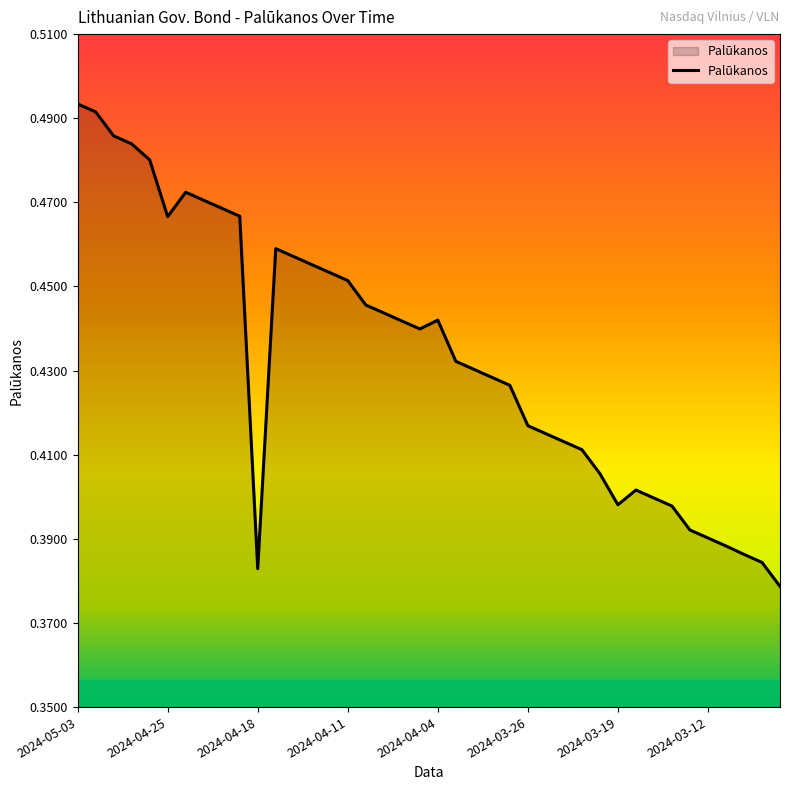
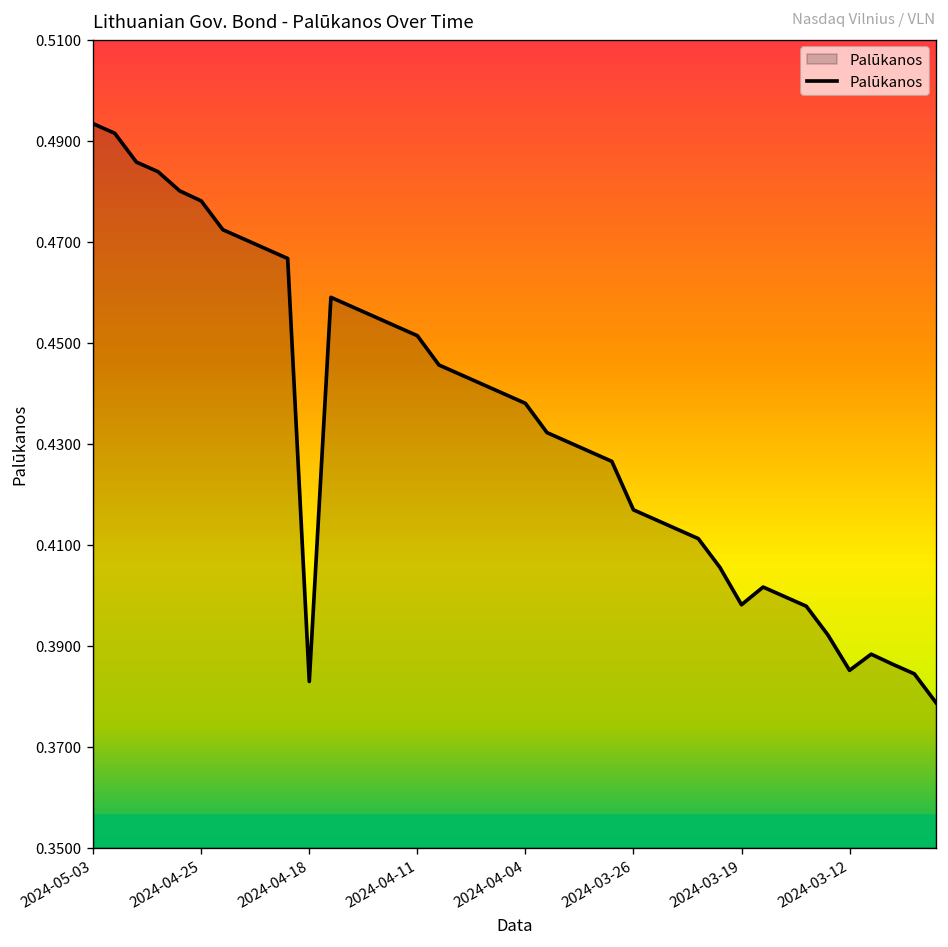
  {
    "2024-05-03": 0.493,
-   "2024-04-25": 0.467,
+   "2024-04-25": 0.478,
    "2024-04-18": 0.383,
    "2024-04-11": 0.451,
-   "2024-04-04": 0.442,
+   "2024-04-04": 0.438,
    "2024-03-26": 0.417,
    "2024-03-19": 0.398,
-   "2024-03-12": 0.390
+   "2024-03-12": 0.385
  }
